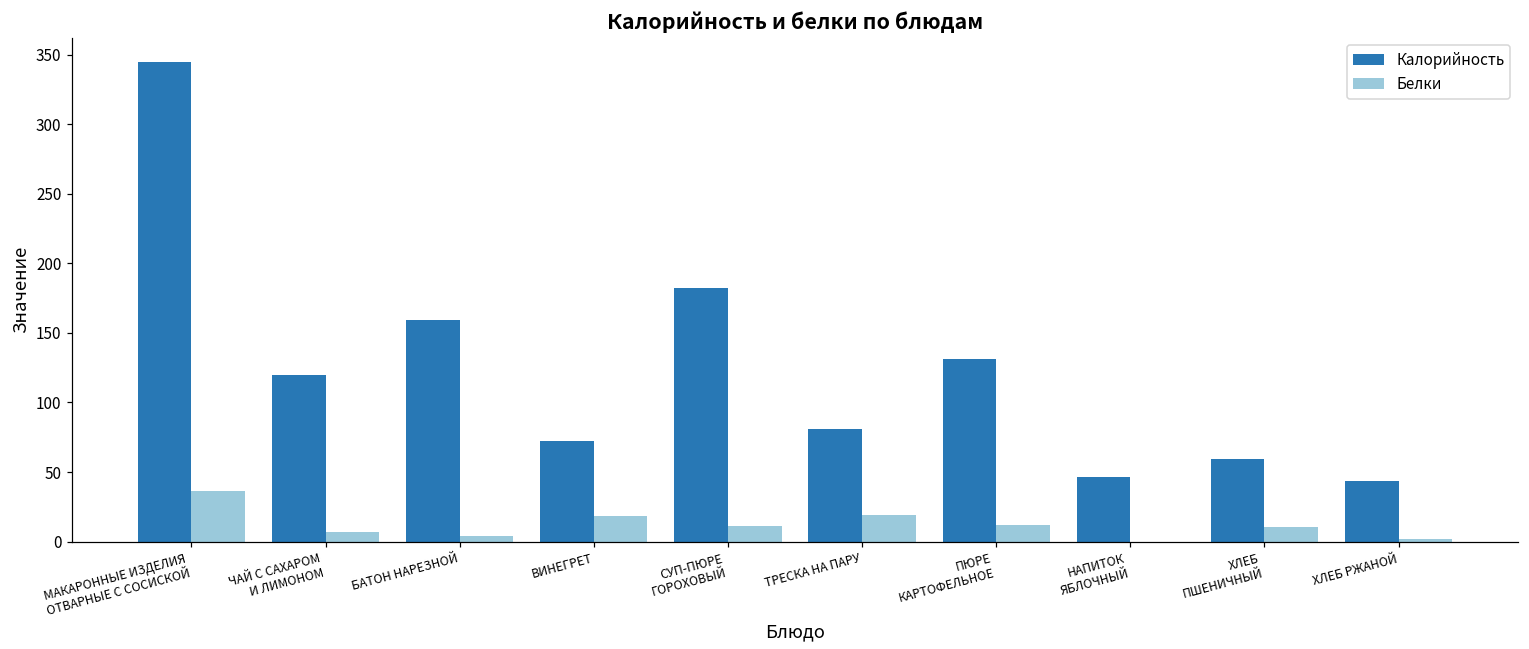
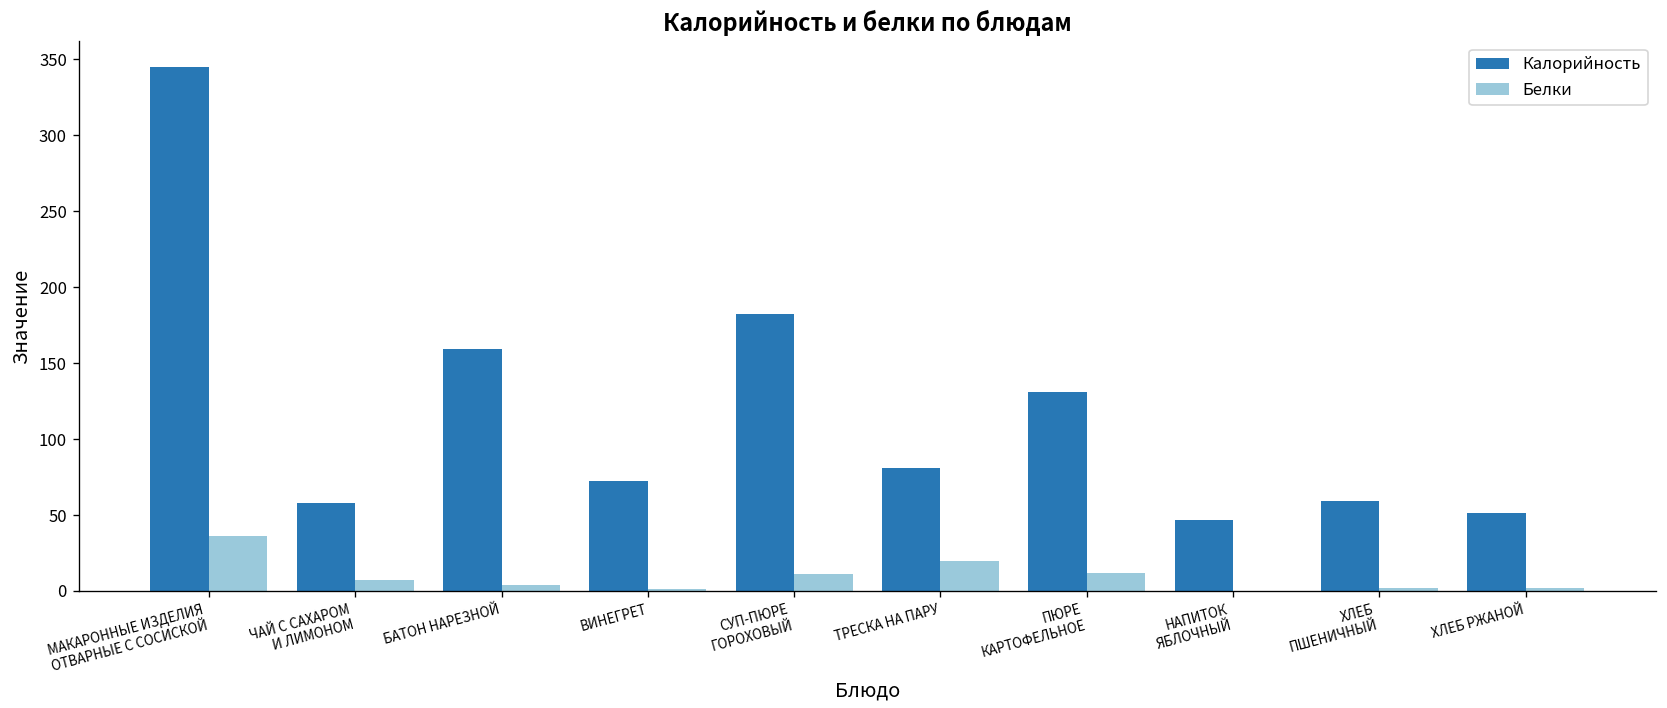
  {
    "Калорийность": {
      "МАКАРОННЫЕ ИЗДЕЛИЯ ОТВАРНЫЕ С СОСИСКОЙ": 345,
-     "ЧАЙ С САХАРОМ И ЛИМОНОМ": 119,
+     "ЧАЙ С САХАРОМ И ЛИМОНОМ": 58,
      "БАТОН НАРЕЗНОЙ": 159,
      "ВИНЕГРЕТ": 73,
      "СУП-ПЮРЕ ГОРОХОВЫЙ": 182,
      "ТРЕСКА НА ПАРУ": 81,
      "ПЮРЕ КАРТОФЕЛЬНОЕ": 131,
      "НАПИТОК ЯБЛОЧНЫЙ": 47,
      "ХЛЕБ ПШЕНИЧНЫЙ": 59,
-     "ХЛЕБ РЖАНОЙ": 44
+     "ХЛЕБ РЖАНОЙ": 51
    },
    "Белки": {
      "МАКАРОННЫЕ ИЗДЕЛИЯ ОТВАРНЫЕ С СОСИСКОЙ": 36,
      "ЧАЙ С САХАРОМ И ЛИМОНОМ": 7,
      "БАТОН НАРЕЗНОЙ": 4,
-     "ВИНЕГРЕТ": 18,
+     "ВИНЕГРЕТ": 1,
      "СУП-ПЮРЕ ГОРОХОВЫЙ": 11,
      "ТРЕСКА НА ПАРУ": 19,
      "ПЮРЕ КАРТОФЕЛЬНОЕ": 12,
-     "ХЛЕБ ПШЕНИЧНЫЙ": 11
+     "ХЛЕБ ПШЕНИЧНЫЙ": 2
    }
  }
